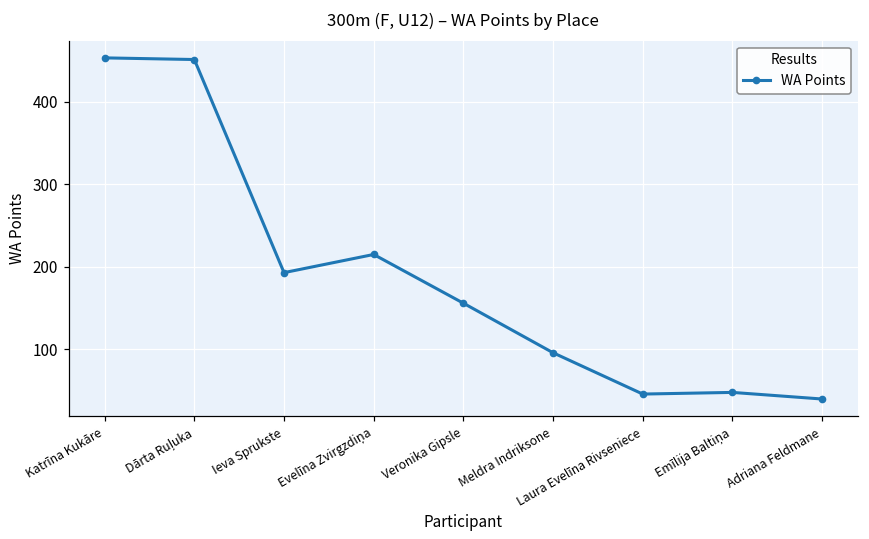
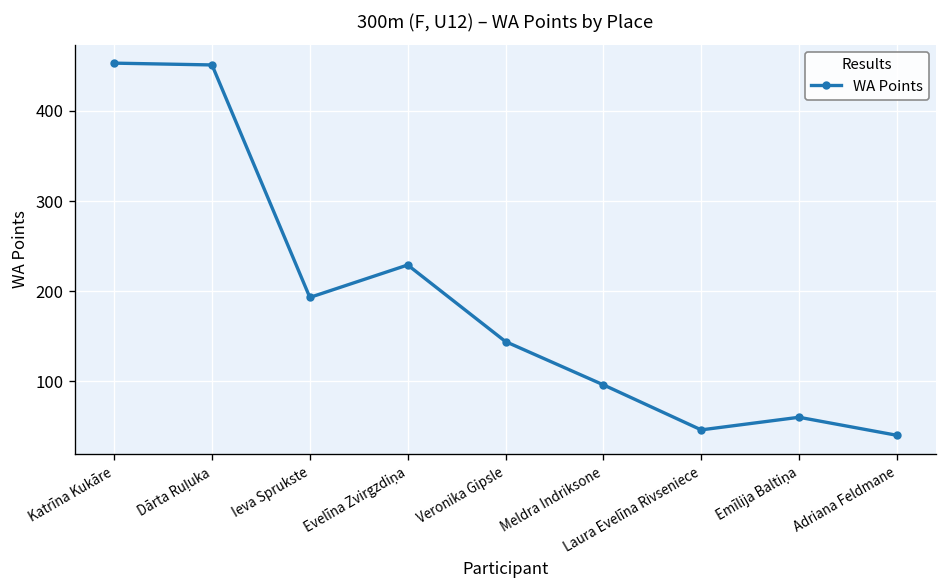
  {
    "Katrīna Kukāre": 450,
    "Dārta Ruļuka": 450,
    "Ieva Sprukste": 190,
-   "Evelīna Zvirgzdiņa": 220,
-   "Veronika Gipsle": 160,
+   "Evelīna Zvirgzdiņa": 230,
+   "Veronika Gipsle": 140,
    "Meldra Indriksone": 100,
    "Laura Evelīna Rivseniece": 50,
-   "Emīlija Baltiņa": 50,
+   "Emīlija Baltiņa": 60,
    "Adriana Feldmane": 40
  }
